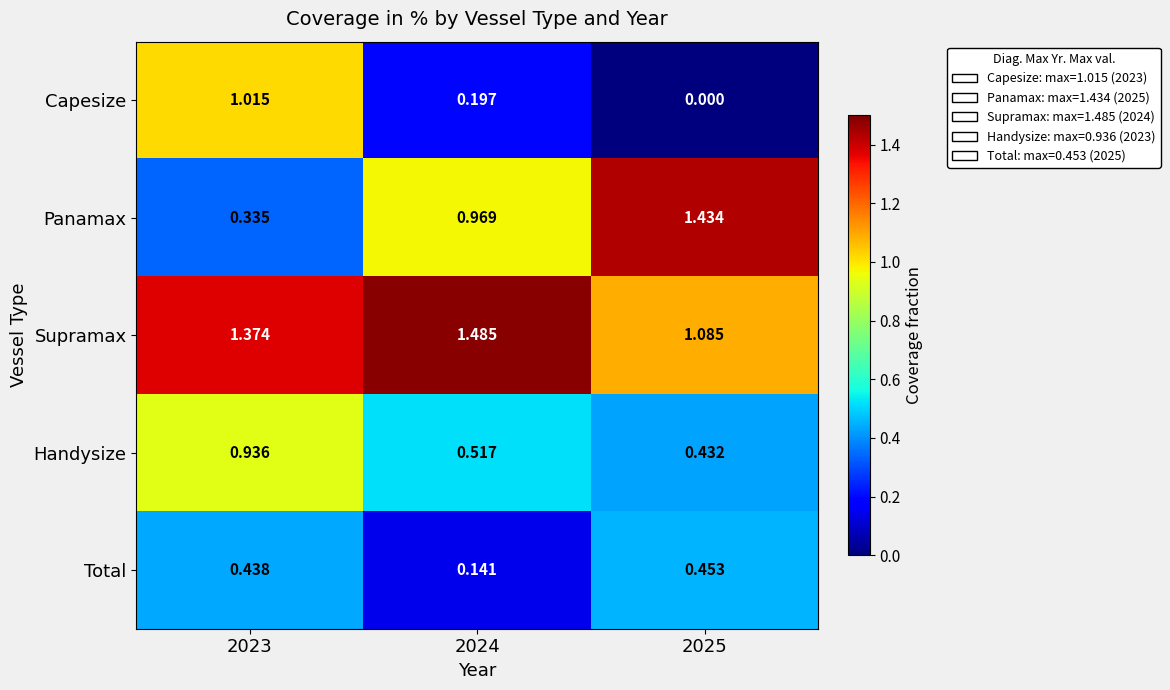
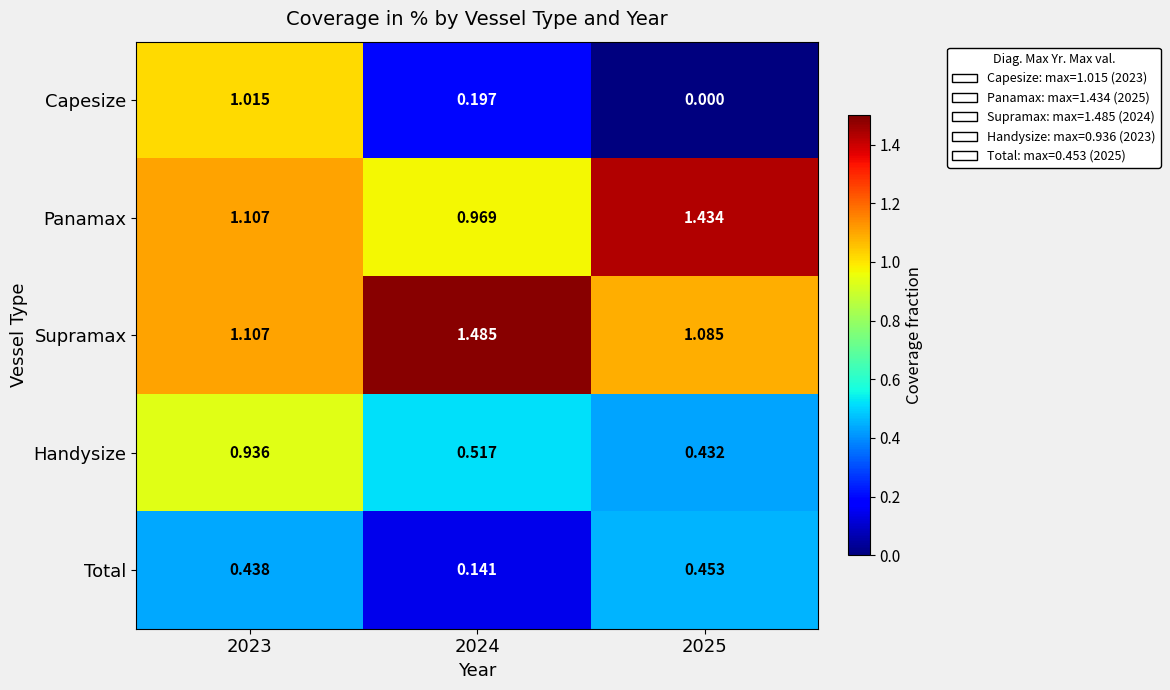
  {
    "Capesize": {
      "2023": 1.015,
      "2024": 0.197,
      "2025": 0.000
    },
    "Panamax": {
-     "2023": 0.335,
+     "2023": 1.107,
      "2024": 0.969,
      "2025": 1.434
    },
    "Supramax": {
-     "2023": 1.374,
+     "2023": 1.107,
      "2024": 1.485,
      "2025": 1.085
    },
    "Handysize": {
      "2023": 0.936,
      "2024": 0.517,
      "2025": 0.432
    },
    "Total": {
      "2023": 0.438,
      "2024": 0.141,
      "2025": 0.453
    }
  }
